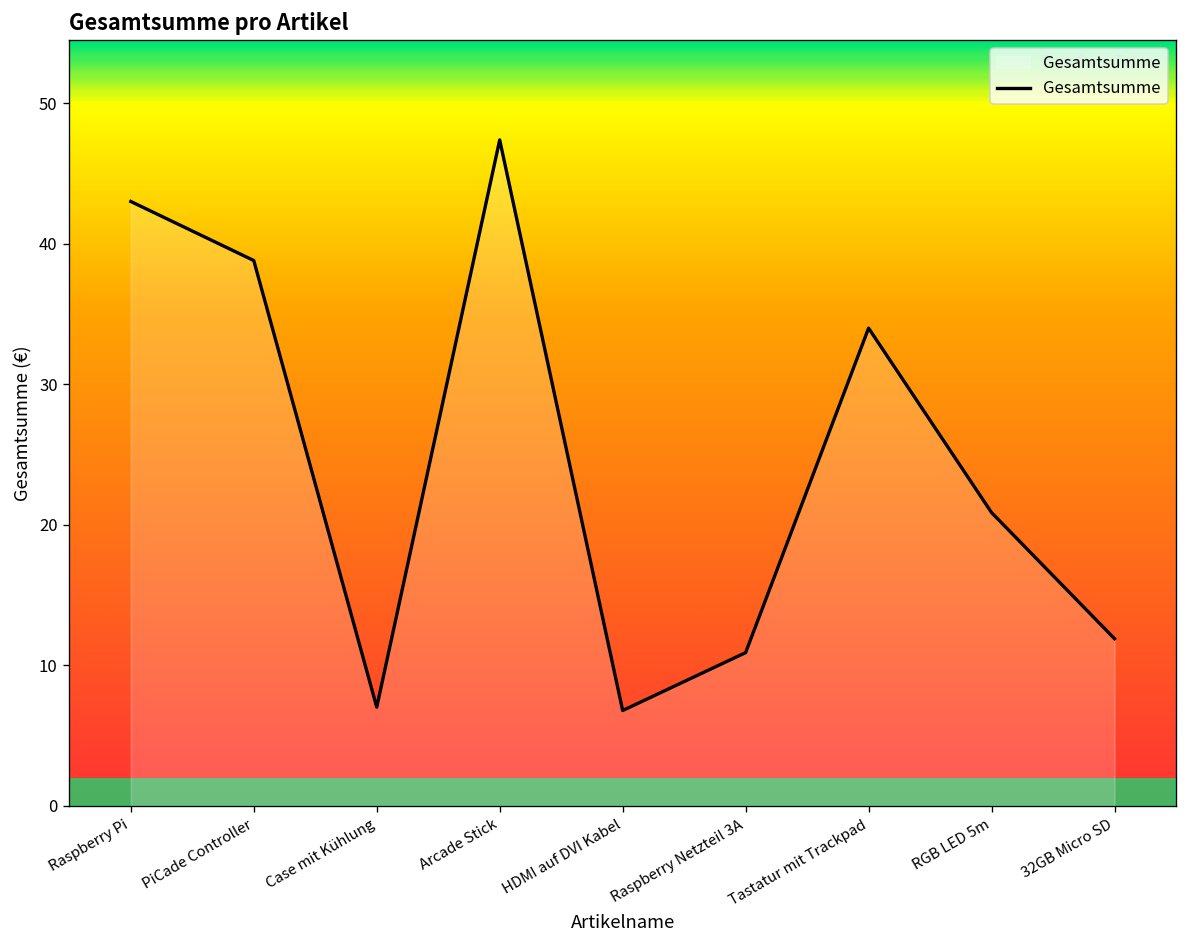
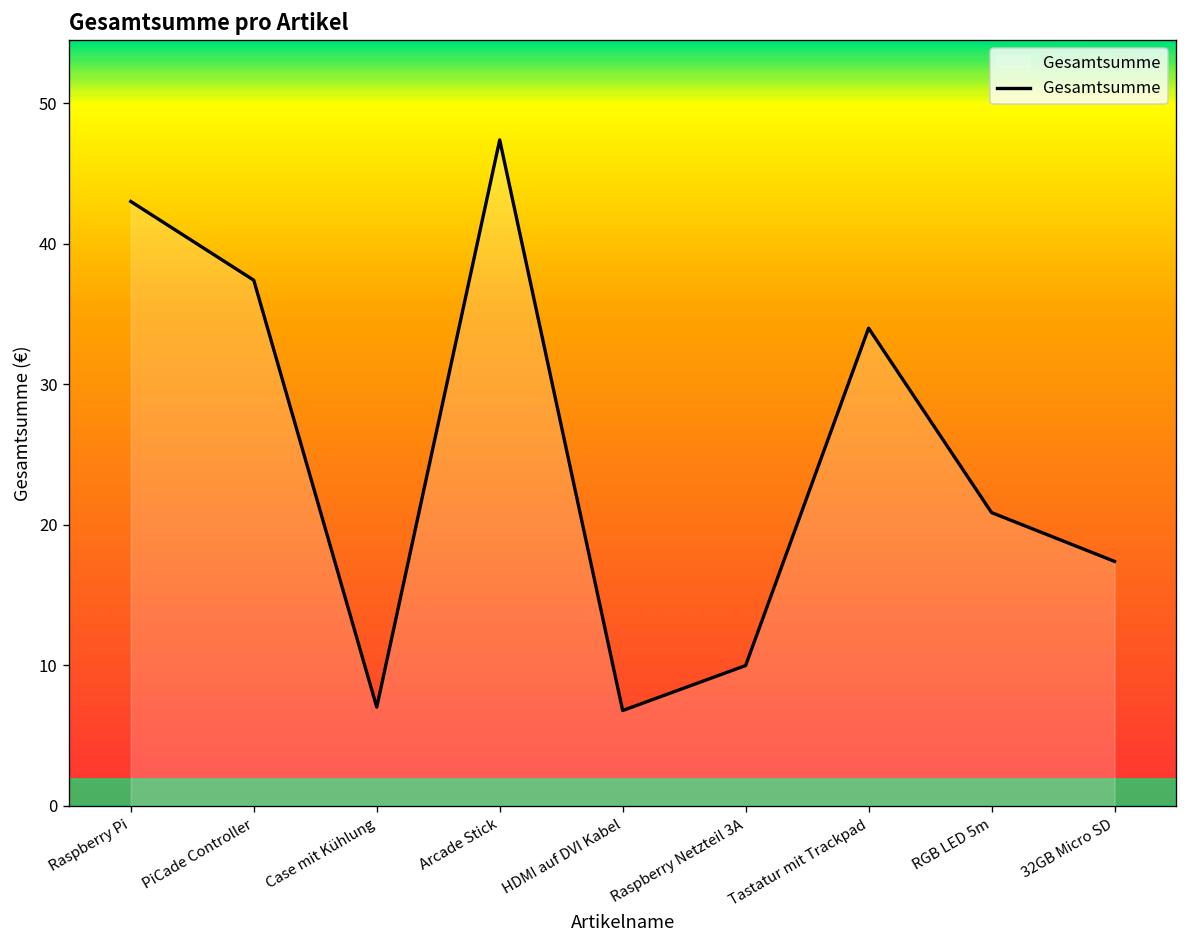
  {
    "Raspberry Pi": 43.0,
-   "PiCade Controller": 38.8,
+   "PiCade Controller": 37.4,
    "Case mit Kühlung": 7.0,
    "Arcade Stick": 47.4,
    "HDMI auf DVI Kabel": 6.8,
-   "Raspberry Netzteil 3A": 10.9,
+   "Raspberry Netzteil 3A": 10.0,
    "Tastatur mit Trackpad": 34.0,
    "RGB LED 5m": 20.9,
-   "32GB Micro SD": 11.9
+   "32GB Micro SD": 17.4
  }
